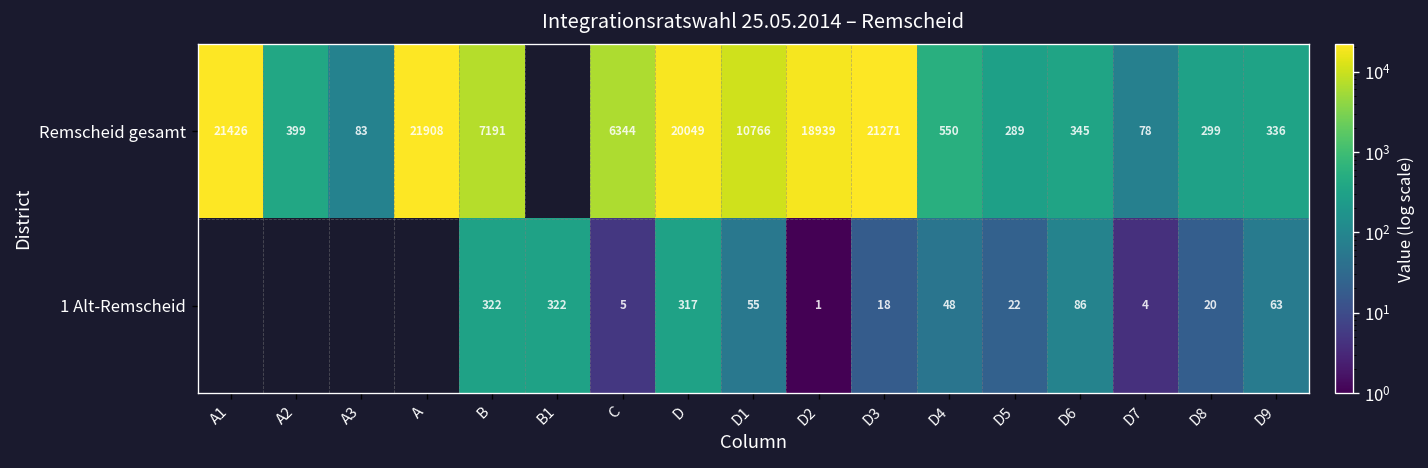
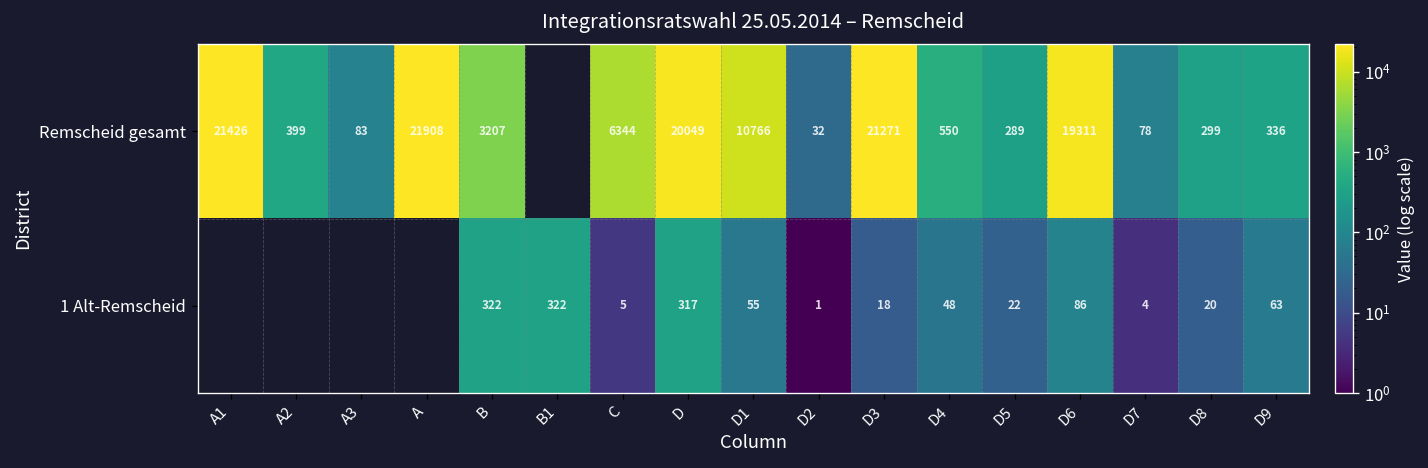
  {
    "Remscheid gesamt": {
      "A1": 21426,
      "A2": 399,
      "A3": 83,
      "A": 21908,
-     "B": 7191,
+     "B": 3207,
      "C": 6344,
      "D": 20049,
      "D1": 10766,
-     "D2": 18939,
+     "D2": 32,
      "D3": 21271,
      "D4": 550,
      "D5": 289,
-     "D6": 345,
+     "D6": 19311,
      "D7": 78,
      "D8": 299,
      "D9": 336
    },
    "1 Alt-Remscheid": {
      "B": 322,
      "B1": 322,
      "C": 5,
      "D": 317,
      "D1": 55,
      "D2": 1,
      "D3": 18,
      "D4": 48,
      "D5": 22,
      "D6": 86,
      "D7": 4,
      "D8": 20,
      "D9": 63
    }
  }
